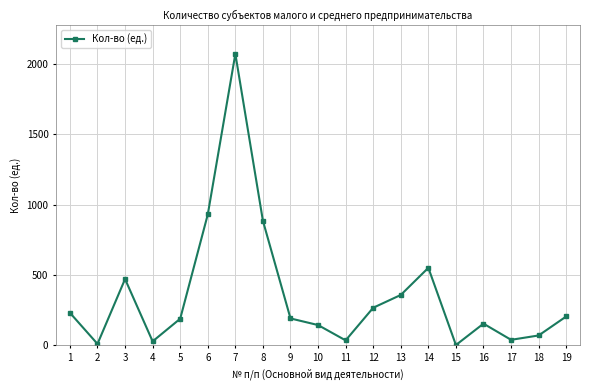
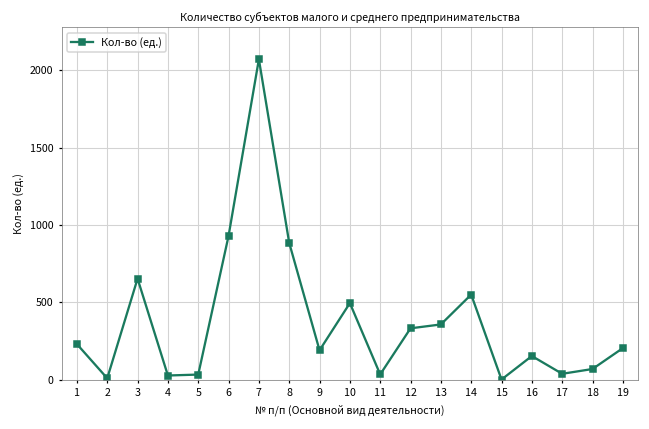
  {
    "1": 230,
    "2": 10,
-   "3": 470,
+   "3": 650,
    "4": 30,
-   "5": 190,
+   "5": 30,
    "6": 930,
    "7": 2070,
    "8": 890,
    "9": 190,
-   "10": 140,
+   "10": 500,
    "11": 40,
-   "12": 270,
+   "12": 330,
    "13": 360,
    "14": 550,
    "15": 0,
    "16": 150,
    "17": 40,
    "18": 70,
    "19": 210
  }
